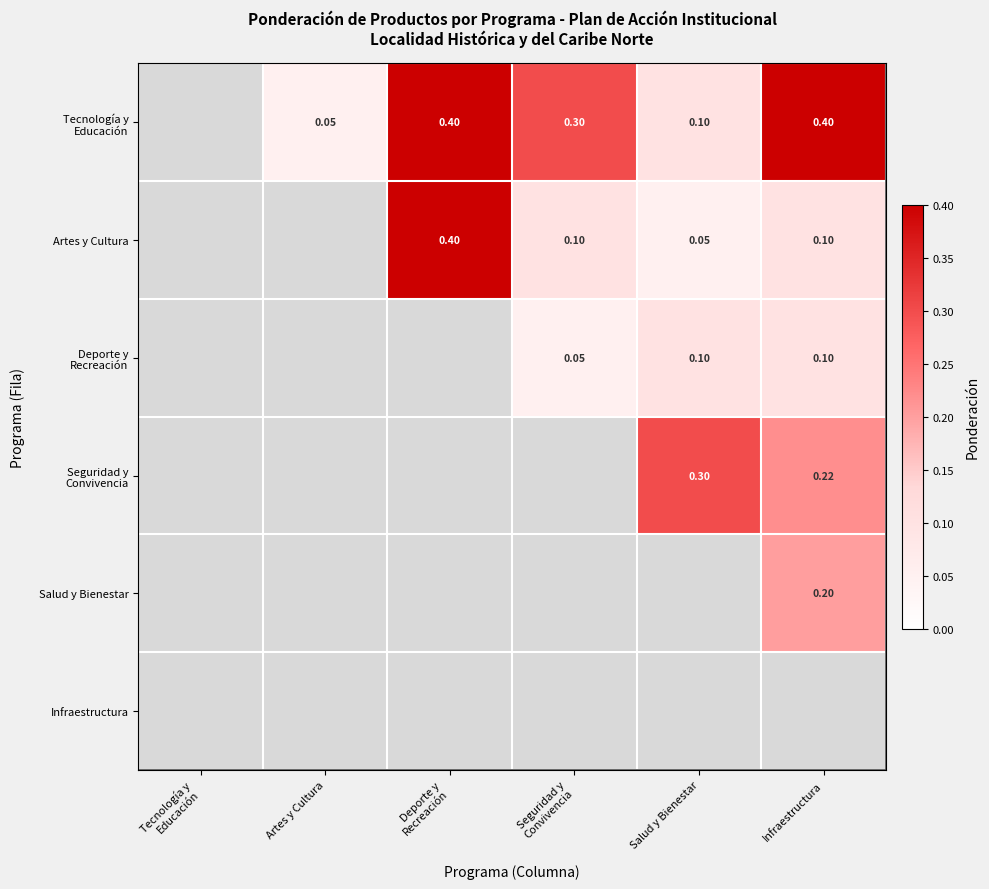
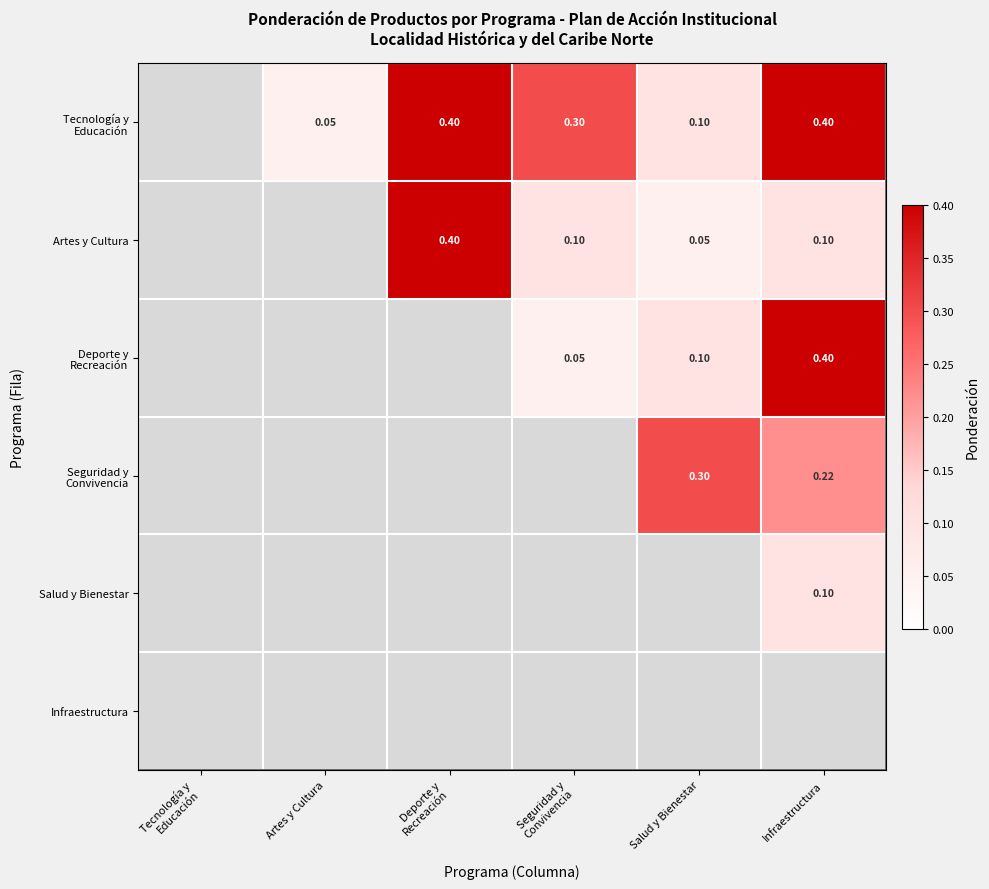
  {
    "Tecnología y Educación": {
      "Artes y Cultura": 0.05,
      "Deporte y Recreación": 0.40,
      "Seguridad y Convivencia": 0.30,
      "Salud y Bienestar": 0.10,
      "Infraestructura": 0.40
    },
    "Artes y Cultura": {
      "Deporte y Recreación": 0.40,
      "Seguridad y Convivencia": 0.10,
      "Salud y Bienestar": 0.05,
      "Infraestructura": 0.10
    },
    "Deporte y Recreación": {
      "Seguridad y Convivencia": 0.05,
      "Salud y Bienestar": 0.10,
-     "Infraestructura": 0.10
+     "Infraestructura": 0.40
    },
    "Seguridad y Convivencia": {
      "Salud y Bienestar": 0.30,
      "Infraestructura": 0.22
    },
    "Salud y Bienestar": {
-     "Infraestructura": 0.20
+     "Infraestructura": 0.10
    }
  }
